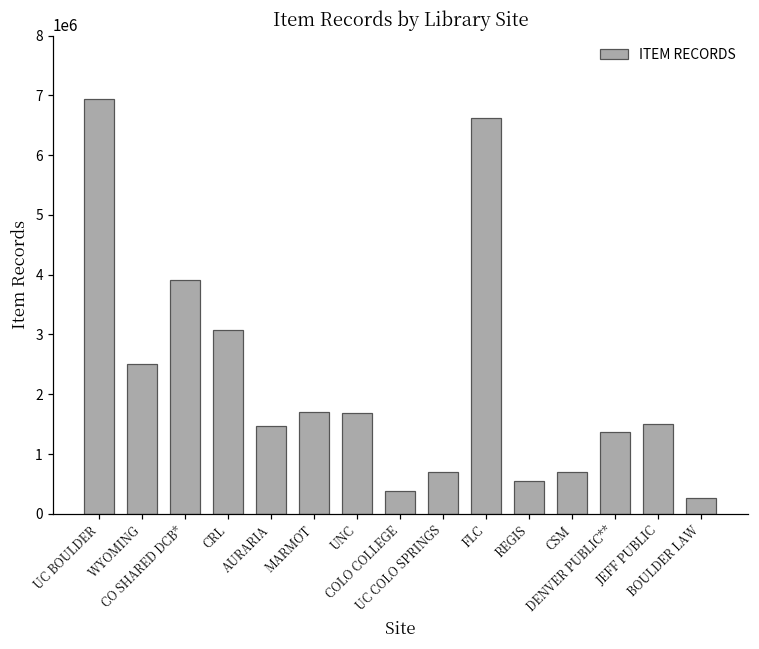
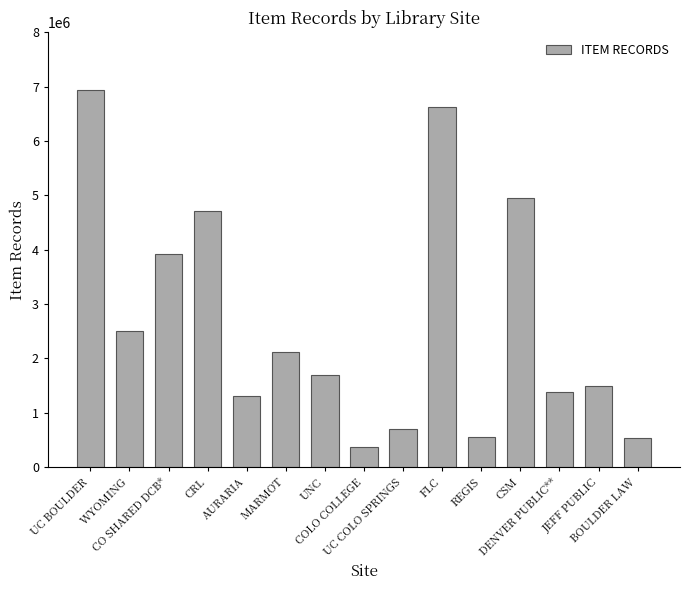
  {
    "UC BOULDER": 6900000,
    "WYOMING": 2500000,
    "CO SHARED DCB*": 3900000,
-   "CRL": 3100000,
-   "AURARIA": 1500000,
-   "MARMOT": 1700000,
+   "CRL": 4700000,
+   "AURARIA": 1300000,
+   "MARMOT": 2100000,
    "UNC": 1700000,
    "COLO COLLEGE": 400000,
    "UC COLO SPRINGS": 700000,
    "FLC": 6600000,
    "REGIS": 600000,
-   "CSM": 700000,
+   "CSM": 5000000,
    "DENVER PUBLIC**": 1400000,
    "JEFF PUBLIC": 1500000,
-   "BOULDER LAW": 300000
+   "BOULDER LAW": 500000
  }
